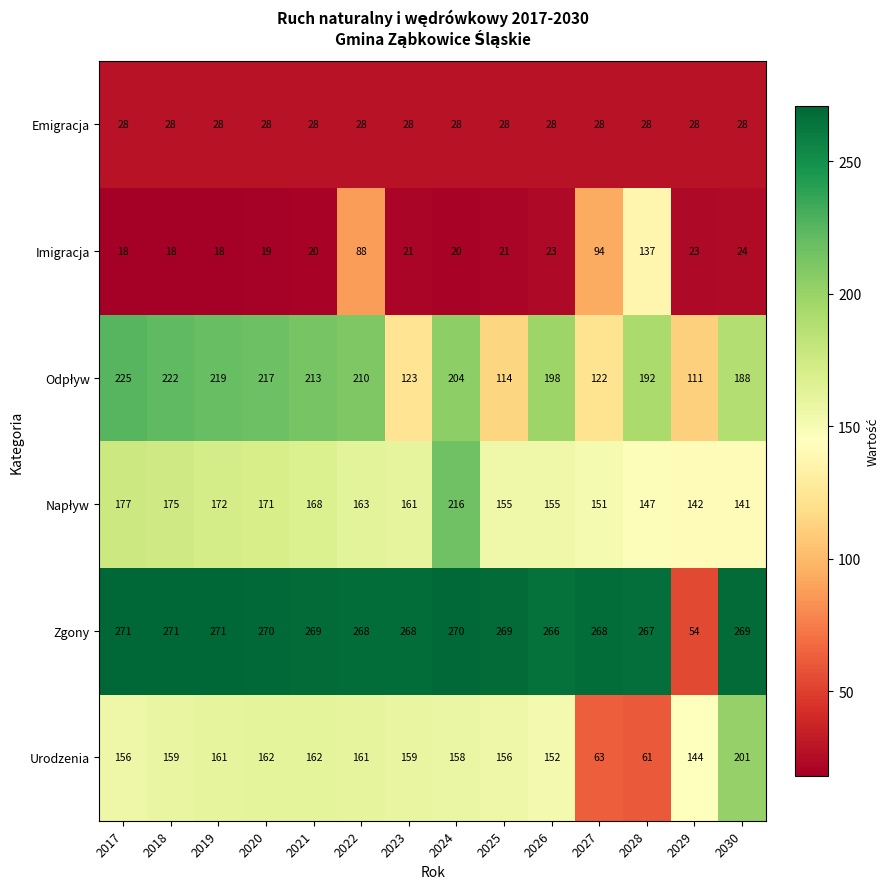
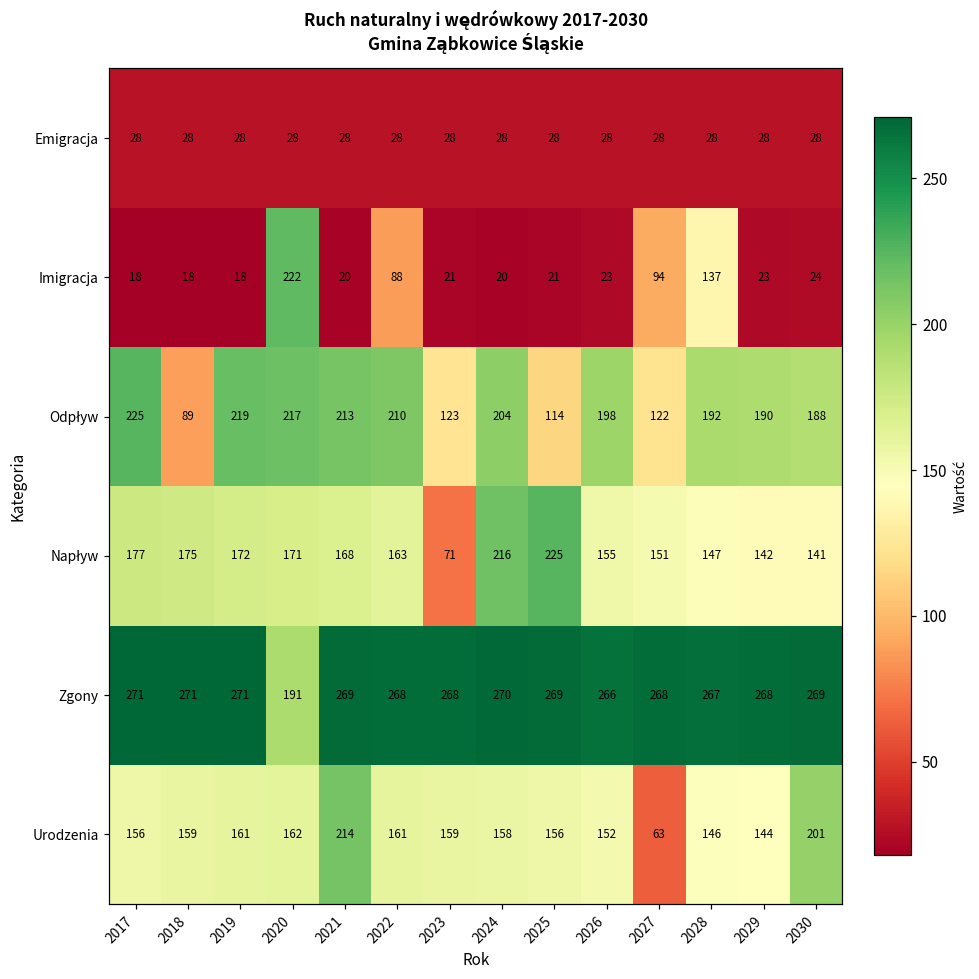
  {
    "Emigracja": {
      "2017": 28,
      "2018": 28,
      "2019": 28,
      "2020": 28,
      "2021": 28,
      "2022": 28,
      "2023": 28,
      "2024": 28,
      "2025": 28,
      "2026": 28,
      "2027": 28,
      "2028": 28,
      "2029": 28,
      "2030": 28
    },
    "Imigracja": {
      "2017": 18,
      "2018": 18,
      "2019": 18,
-     "2020": 19,
+     "2020": 222,
      "2021": 20,
      "2022": 88,
      "2023": 21,
      "2024": 20,
      "2025": 21,
      "2026": 23,
      "2027": 94,
      "2028": 137,
      "2029": 23,
      "2030": 24
    },
    "Odpływ": {
      "2017": 225,
-     "2018": 222,
+     "2018": 89,
      "2019": 219,
      "2020": 217,
      "2021": 213,
      "2022": 210,
      "2023": 123,
      "2024": 204,
      "2025": 114,
      "2026": 198,
      "2027": 122,
      "2028": 192,
-     "2029": 111,
+     "2029": 190,
      "2030": 188
    },
    "Napływ": {
      "2017": 177,
      "2018": 175,
      "2019": 172,
      "2020": 171,
      "2021": 168,
      "2022": 163,
-     "2023": 161,
+     "2023": 71,
      "2024": 216,
-     "2025": 155,
+     "2025": 225,
      "2026": 155,
      "2027": 151,
      "2028": 147,
      "2029": 142,
      "2030": 141
    },
    "Zgony": {
      "2017": 271,
      "2018": 271,
      "2019": 271,
-     "2020": 270,
+     "2020": 191,
      "2021": 269,
      "2022": 268,
      "2023": 268,
      "2024": 270,
      "2025": 269,
      "2026": 266,
      "2027": 268,
      "2028": 267,
-     "2029": 54,
+     "2029": 268,
      "2030": 269
    },
    "Urodzenia": {
      "2017": 156,
      "2018": 159,
      "2019": 161,
      "2020": 162,
-     "2021": 162,
+     "2021": 214,
      "2022": 161,
      "2023": 159,
      "2024": 158,
      "2025": 156,
      "2026": 152,
      "2027": 63,
-     "2028": 61,
+     "2028": 146,
      "2029": 144,
      "2030": 201
    }
  }
